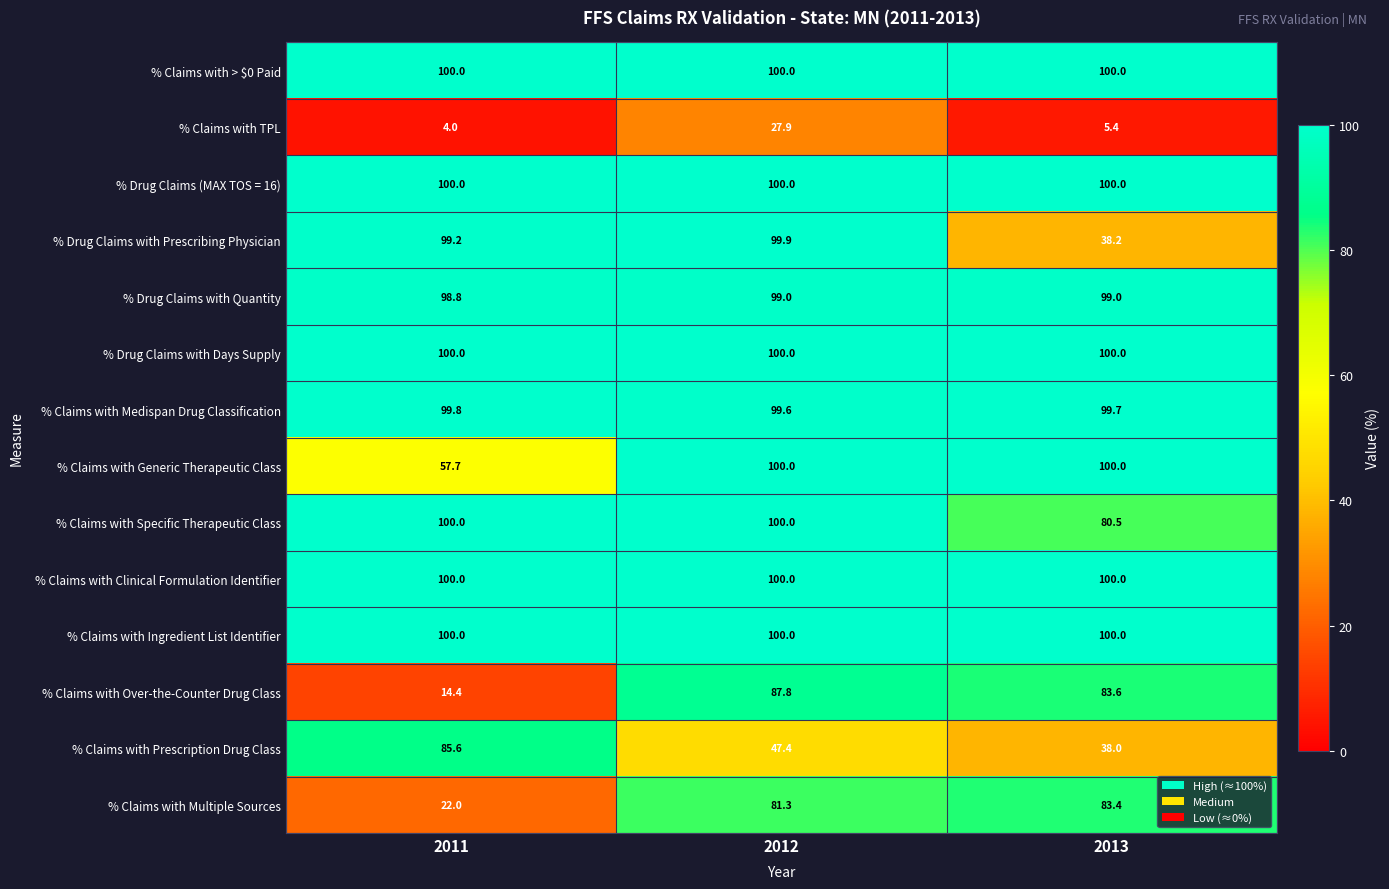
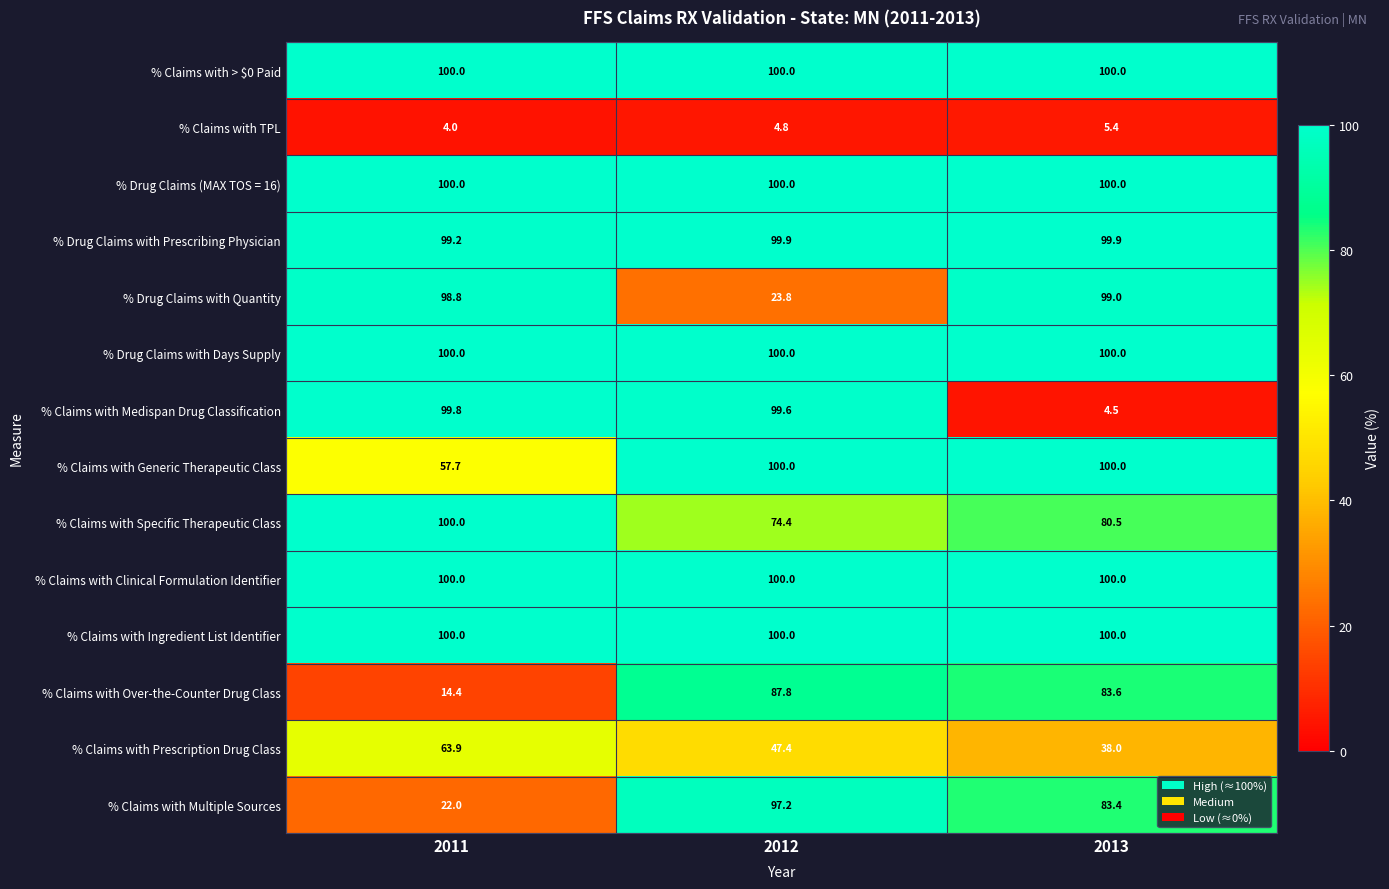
  {
    "% Claims with > $0 Paid": {
      "2011": 100.0,
      "2012": 100.0,
      "2013": 100.0
    },
    "% Claims with TPL": {
      "2011": 4.0,
-     "2012": 27.9,
+     "2012": 4.8,
      "2013": 5.4
    },
    "% Drug Claims (MAX TOS = 16)": {
      "2011": 100.0,
      "2012": 100.0,
      "2013": 100.0
    },
    "% Drug Claims with Prescribing Physician": {
      "2011": 99.2,
      "2012": 99.9,
-     "2013": 38.2
+     "2013": 99.9
    },
    "% Drug Claims with Quantity": {
      "2011": 98.8,
-     "2012": 99.0,
+     "2012": 23.8,
      "2013": 99.0
    },
    "% Drug Claims with Days Supply": {
      "2011": 100.0,
      "2012": 100.0,
      "2013": 100.0
    },
    "% Claims with Medispan Drug Classification": {
      "2011": 99.8,
      "2012": 99.6,
-     "2013": 99.7
+     "2013": 4.5
    },
    "% Claims with Generic Therapeutic Class": {
      "2011": 57.7,
      "2012": 100.0,
      "2013": 100.0
    },
    "% Claims with Specific Therapeutic Class": {
      "2011": 100.0,
-     "2012": 100.0,
+     "2012": 74.4,
      "2013": 80.5
    },
    "% Claims with Clinical Formulation Identifier": {
      "2011": 100.0,
      "2012": 100.0,
      "2013": 100.0
    },
    "% Claims with Ingredient List Identifier": {
      "2011": 100.0,
      "2012": 100.0,
      "2013": 100.0
    },
    "% Claims with Over-the-Counter Drug Class": {
      "2011": 14.4,
      "2012": 87.8,
      "2013": 83.6
    },
    "% Claims with Prescription Drug Class": {
-     "2011": 85.6,
+     "2011": 63.9,
      "2012": 47.4,
      "2013": 38.0
    },
    "% Claims with Multiple Sources": {
      "2011": 22.0,
-     "2012": 81.3,
+     "2012": 97.2,
      "2013": 83.4
    }
  }
